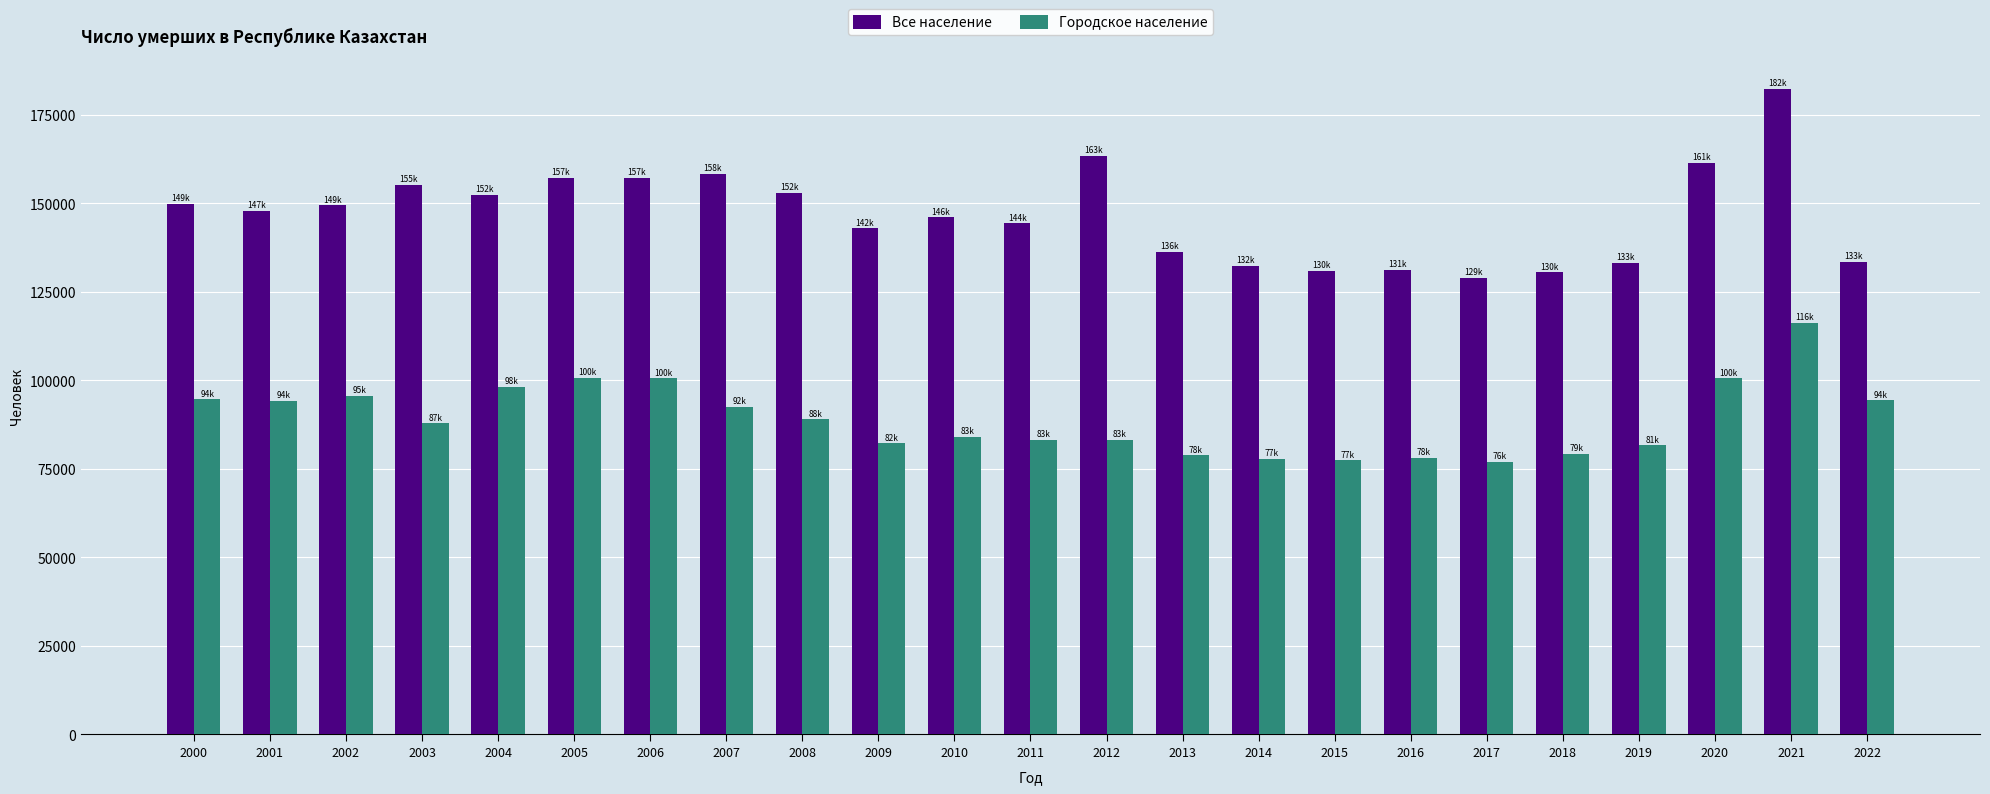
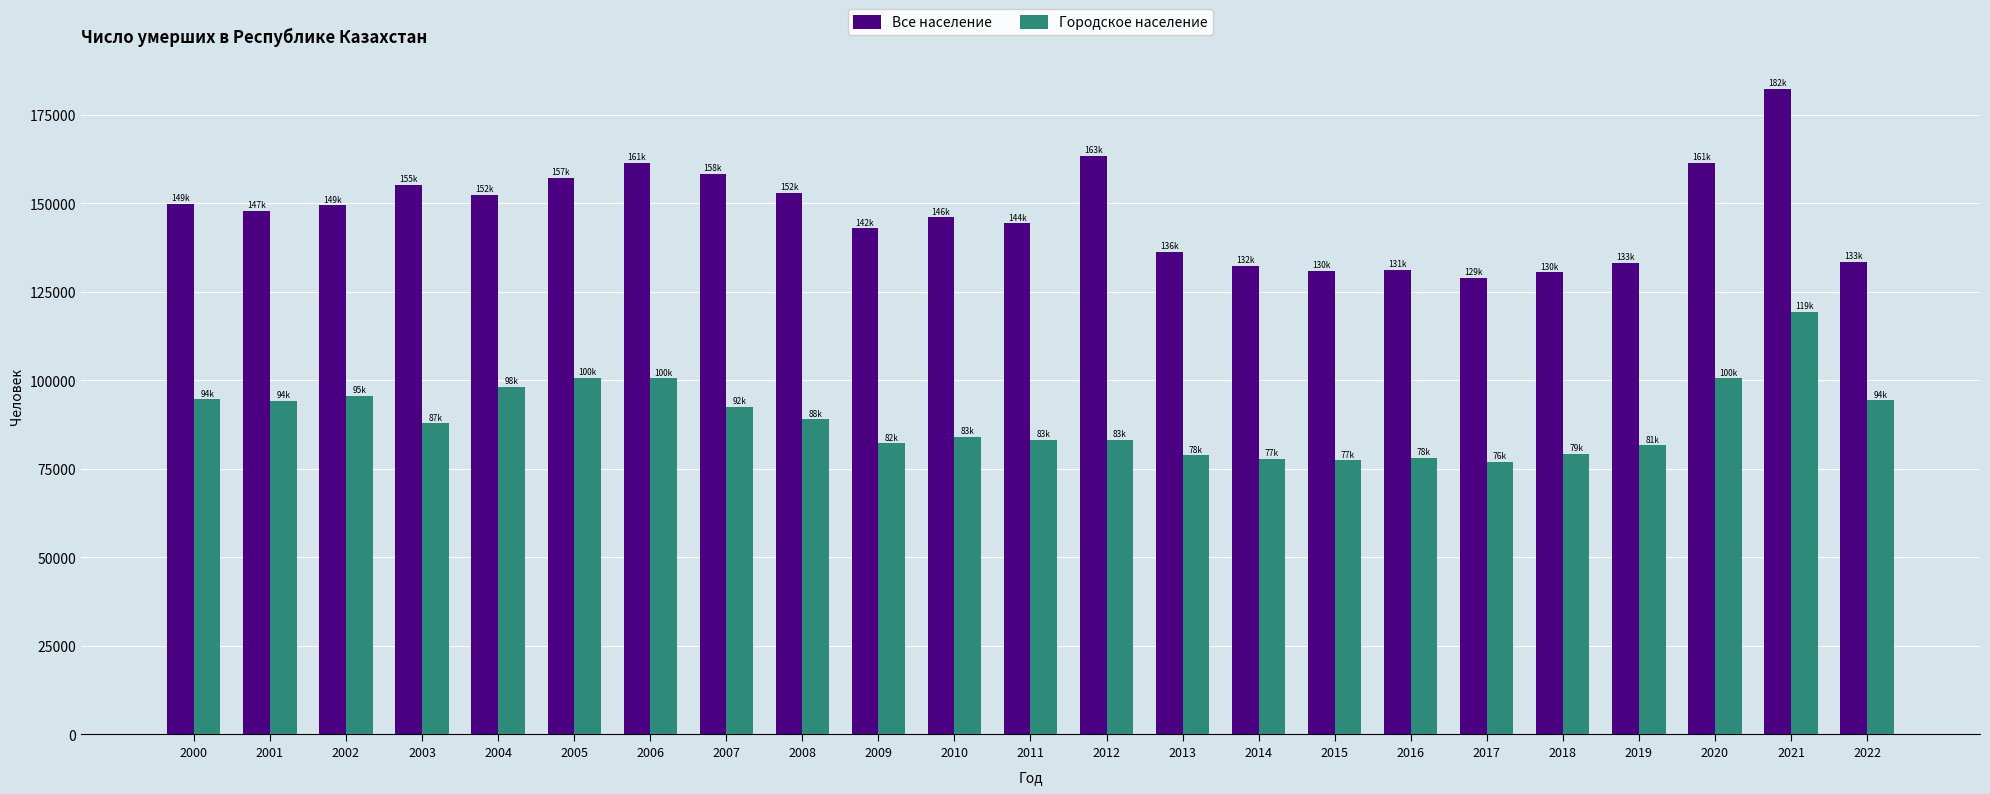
  {
    "Все население": {
      "2002": "149k",
      "2003": "155k",
      "2004": "152k",
      "2005": "157k",
-     "2006": "157k",
+     "2006": "161k",
      "2007": "158k",
      "2010": "146k",
      "2011": "144k",
      "2012": "163k",
      "2013": "136k",
      "2014": "132k",
      "2016": "131k",
      "2017": "129k",
      "2018": "130k",
      "2019": "133k",
      "2020": "161k",
      "2021": "182k"
    },
    "Городское население": {
      "2001": "94k",
      "2002": "95k",
      "2004": "98k",
      "2007": "92k",
      "2009": "82k",
      "2011": "83k",
      "2012": "83k",
      "2015": "77k",
      "2016": "78k",
      "2018": "79k",
      "2020": "100k",
-     "2021": "116k",
+     "2021": "119k",
      "2022": "94k"
    }
  }
